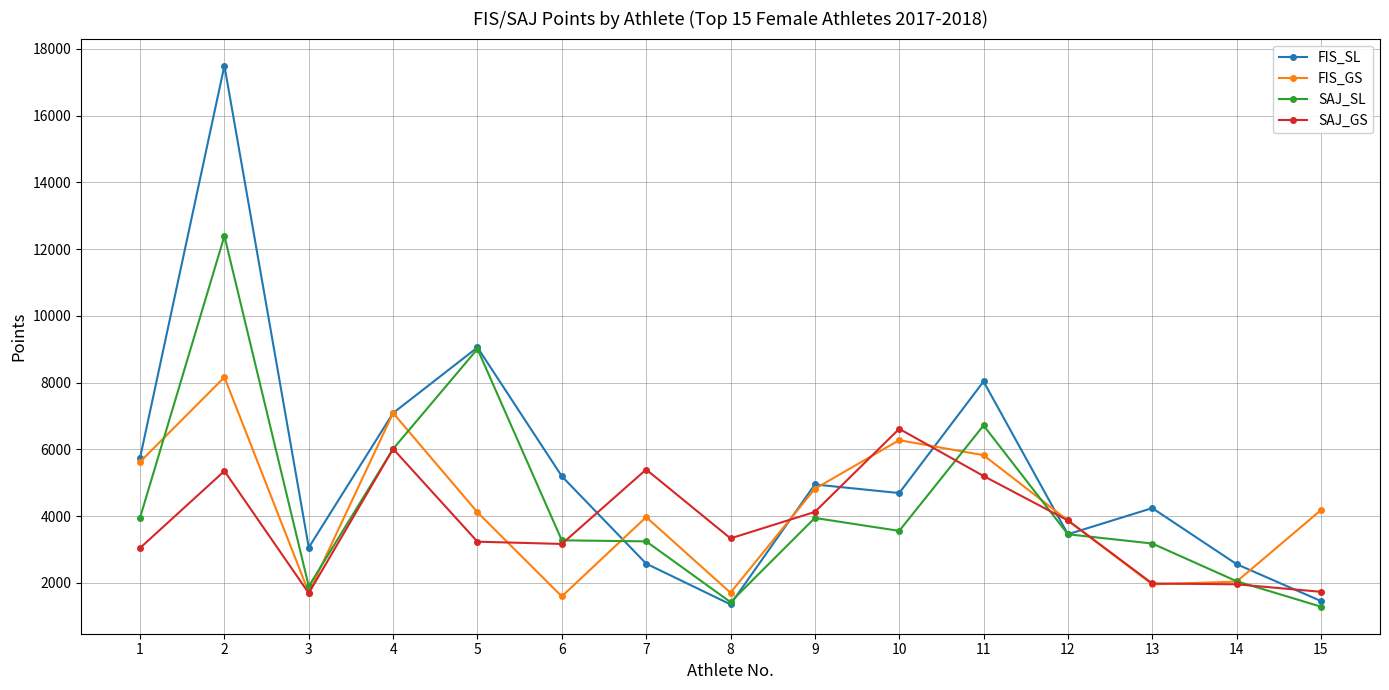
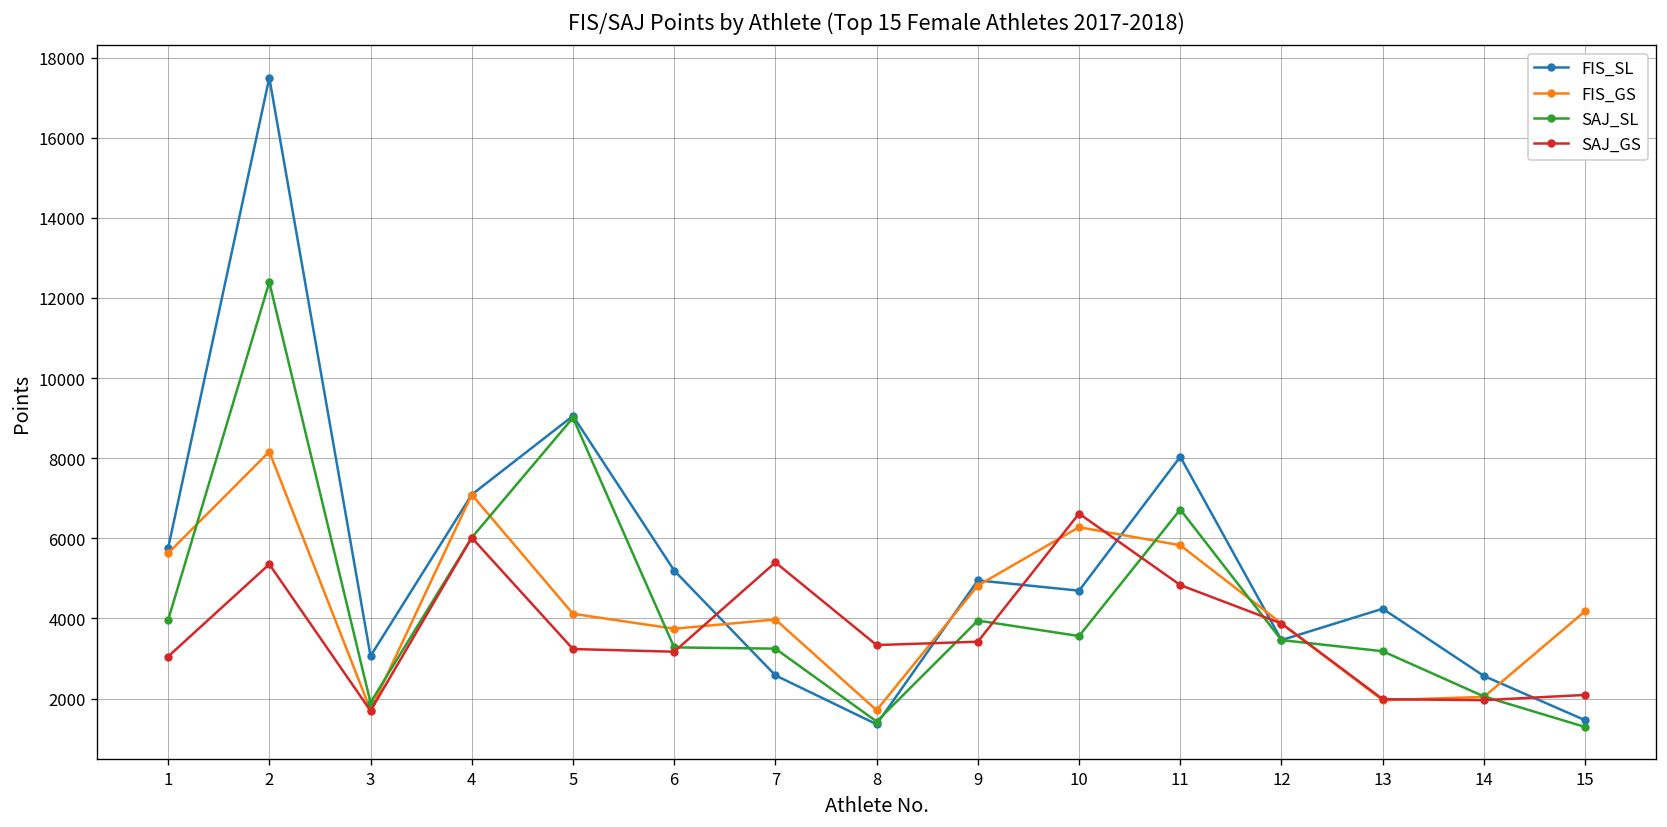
  {
    "FIS_SL": {
      "1": 5800,
      "2": 17500,
      "3": 3100,
      "6": 5200,
      "7": 2600,
      "9": 5000,
      "10": 4700,
      "11": 8000,
      "13": 4200,
      "14": 2600,
      "15": 1500
    },
    "FIS_GS": {
      "1": 5600,
      "2": 8200,
      "5": 4100,
-     "6": 1600,
+     "6": 3700,
      "7": 4000,
      "8": 1700,
      "9": 4800,
      "10": 6300,
      "11": 5800,
      "15": 4200
    },
    "SAJ_SL": {
      "1": 4000,
      "2": 12400,
      "3": 1900,
      "6": 3300,
      "7": 3200,
      "9": 3900,
      "10": 3600,
      "11": 6700,
      "13": 3200,
      "15": 1300
    },
    "SAJ_GS": {
      "1": 3000,
      "2": 5400,
      "5": 3200,
      "6": 3200,
      "7": 5400,
      "8": 3300,
-     "9": 4100,
+     "9": 3400,
      "10": 6600,
-     "11": 5200,
+     "11": 4800,
      "14": 2000,
-     "15": 1700
+     "15": 2100
    }
  }
